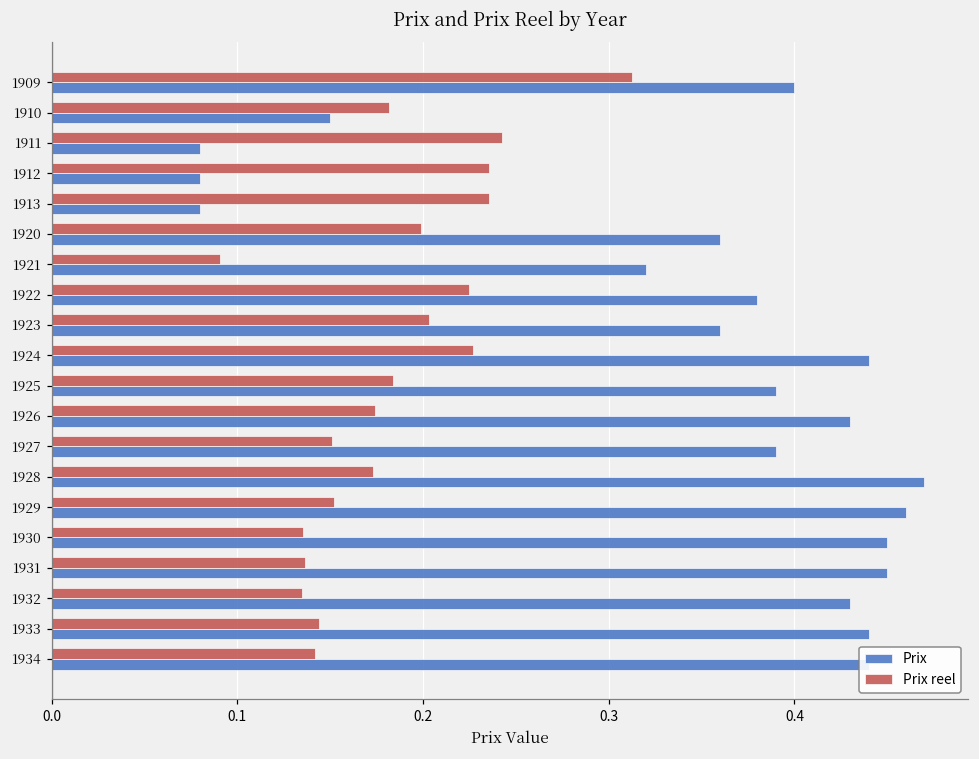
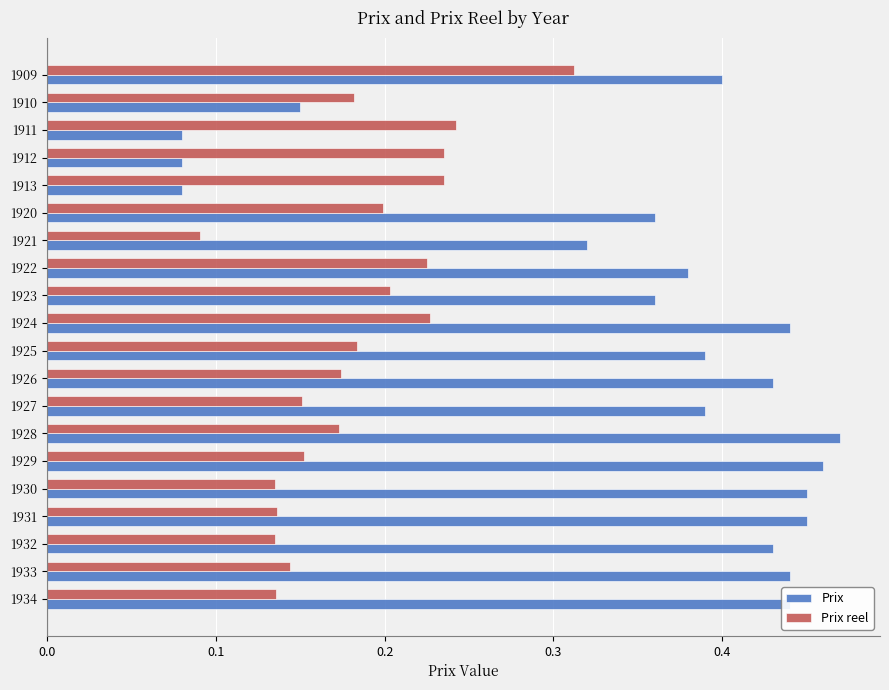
  {
    "Prix": {
      "1909": 0.400,
      "1910": 0.150,
      "1911": 0.080,
      "1912": 0.080,
      "1913": 0.080,
      "1920": 0.360,
      "1921": 0.320,
      "1922": 0.380,
      "1923": 0.360,
      "1924": 0.440,
      "1925": 0.390,
      "1926": 0.430,
      "1927": 0.390,
      "1928": 0.470,
      "1929": 0.460,
      "1930": 0.450,
      "1931": 0.450,
      "1932": 0.430,
      "1933": 0.440
    },
    "Prix reel": {
      "1909": 0.313,
      "1910": 0.182,
      "1911": 0.242,
      "1912": 0.235,
      "1913": 0.235,
      "1920": 0.199,
      "1921": 0.091,
      "1922": 0.225,
      "1923": 0.203,
      "1924": 0.227,
      "1925": 0.184,
      "1926": 0.174,
      "1927": 0.151,
      "1928": 0.173,
      "1929": 0.152,
      "1930": 0.135,
      "1931": 0.136,
      "1932": 0.135,
      "1933": 0.144,
-     "1934": 0.142
+     "1934": 0.136
    }
  }
